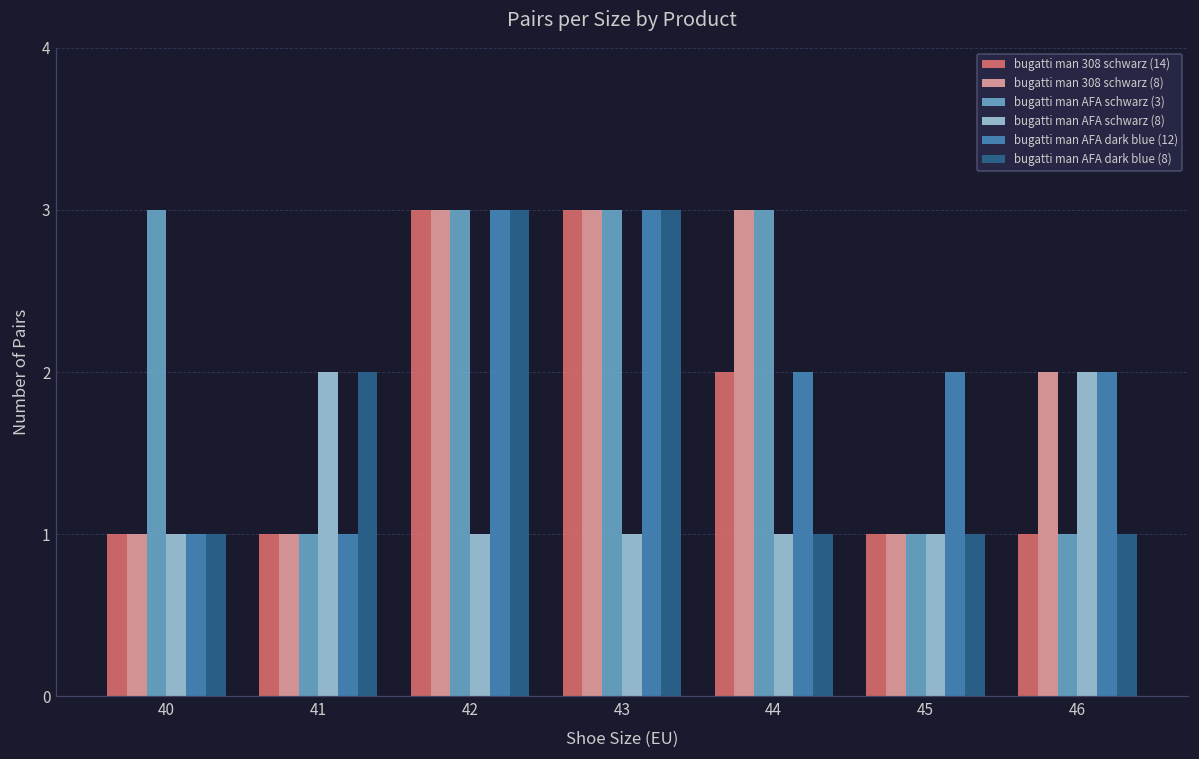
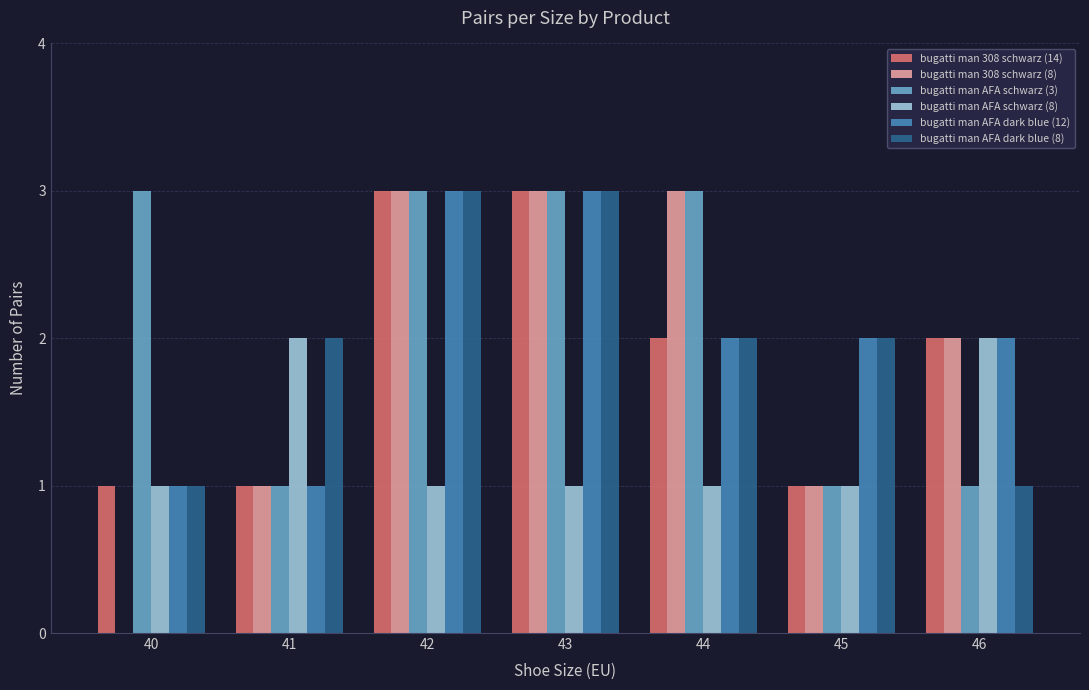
  {
    "bugatti man 308 schwarz (14)": {
      "40": 1,
      "41": 1,
      "42": 3,
      "43": 3,
      "44": 2,
      "45": 1,
-     "46": 1
+     "46": 2
    },
    "bugatti man 308 schwarz (8)": {
-     "40": 1,
+     "40": 0,
      "41": 1,
      "42": 3,
      "43": 3,
      "44": 3,
      "45": 1,
      "46": 2
    },
    "bugatti man AFA schwarz (8)": {
      "40": 1,
      "41": 2,
      "42": 1,
      "43": 1,
      "44": 1,
      "45": 1,
      "46": 2
    },
    "bugatti man AFA dark blue (8)": {
      "40": 1,
      "41": 2,
      "42": 3,
      "43": 3,
-     "44": 1,
-     "45": 1,
+     "44": 2,
+     "45": 2,
      "46": 1
    }
  }
